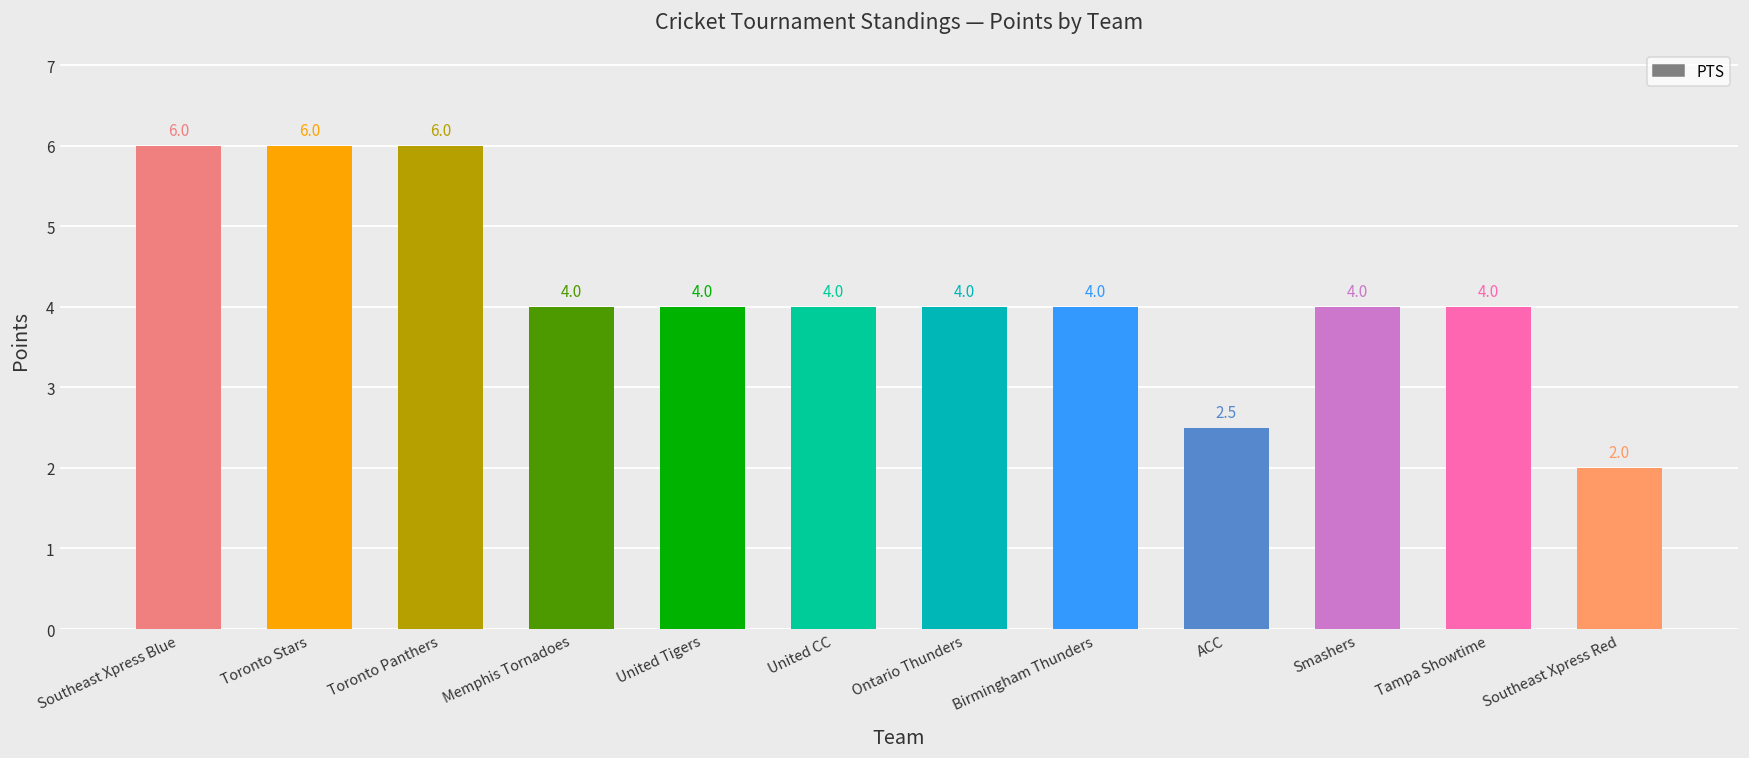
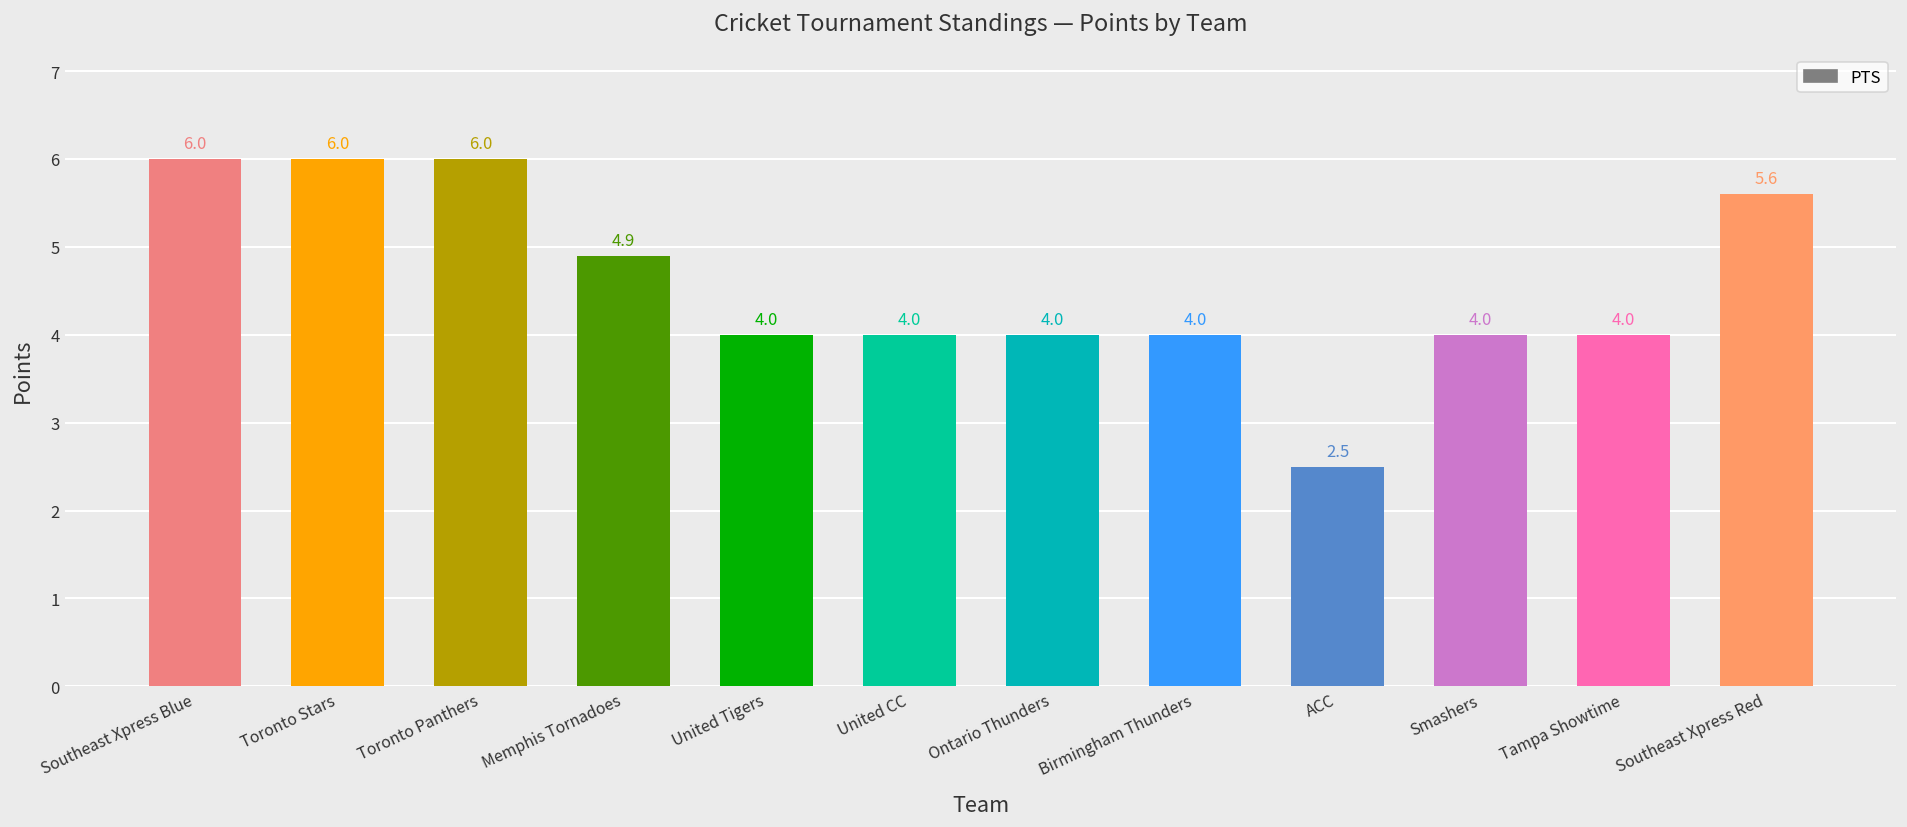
  {
    "Southeast Xpress Blue": 6.0,
    "Toronto Stars": 6.0,
    "Toronto Panthers": 6.0,
-   "Memphis Tornadoes": 4.0,
+   "Memphis Tornadoes": 4.9,
    "United Tigers": 4.0,
    "United CC": 4.0,
    "Ontario Thunders": 4.0,
    "Birmingham Thunders": 4.0,
    "ACC": 2.5,
    "Smashers": 4.0,
    "Tampa Showtime": 4.0,
-   "Southeast Xpress Red": 2.0
+   "Southeast Xpress Red": 5.6
  }
